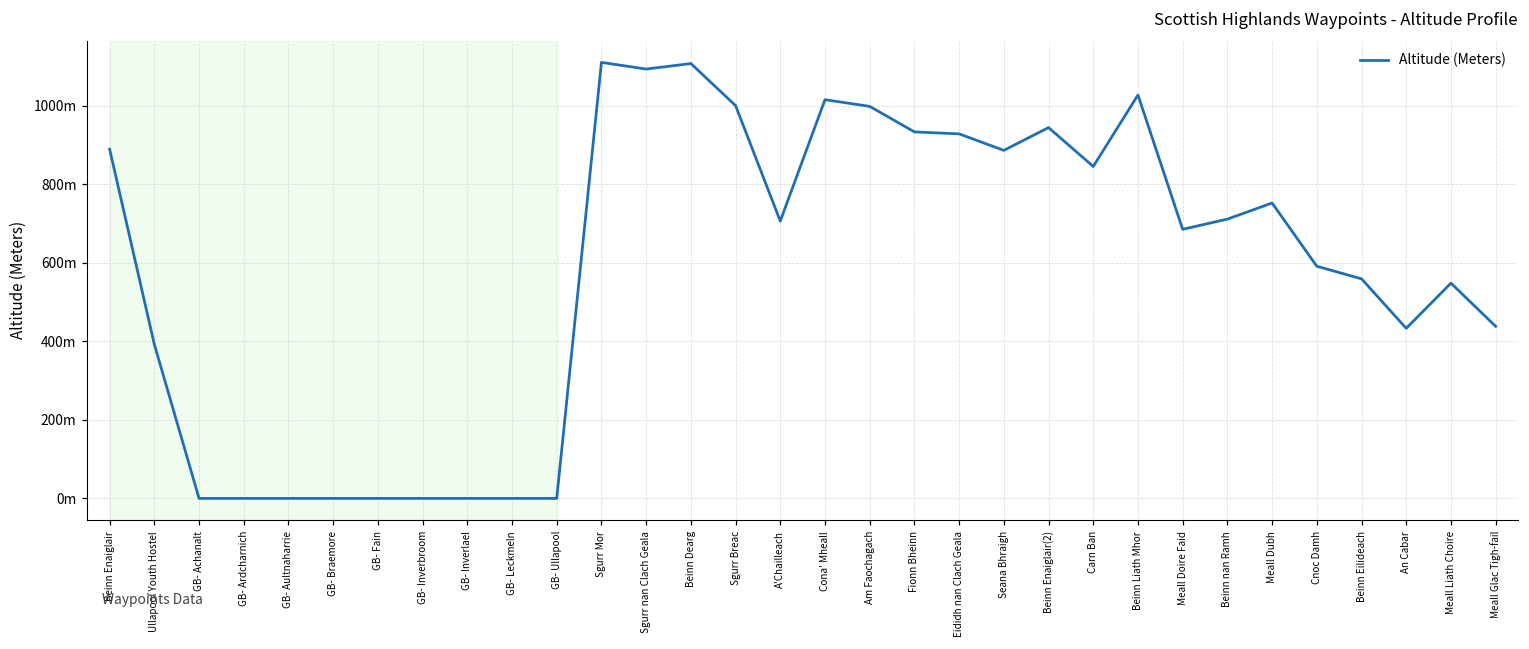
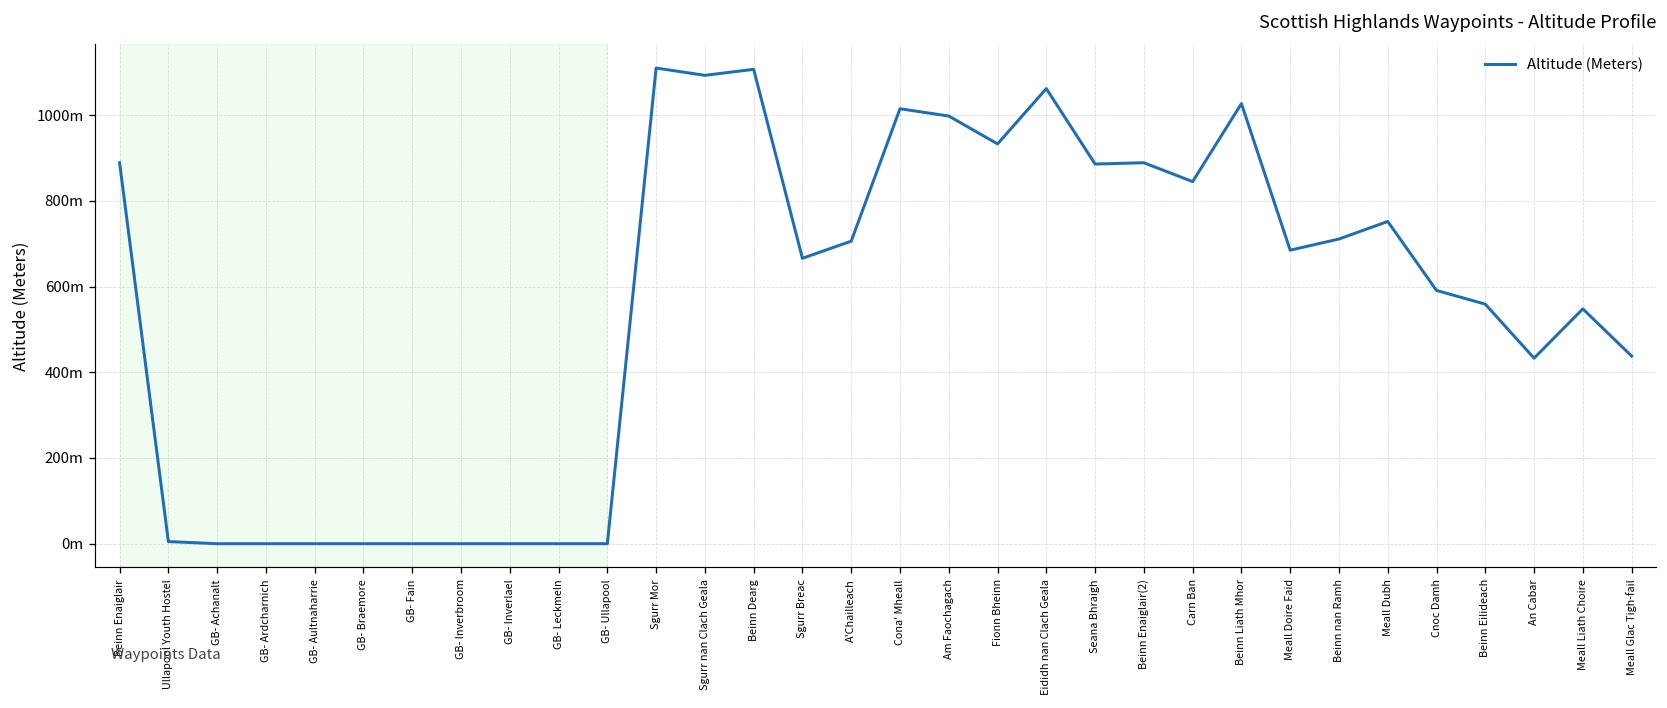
  {
    "Beinn Enaiglair": "890m",
-   "Ullapool Youth Hostel": "390m",
+   "Ullapool Youth Hostel": "10m",
    "GB- Achanalt": "0m",
    "GB- Ardcharnich": "0m",
    "GB- Aultnaharrie": "0m",
    "GB- Braemore": "0m",
    "GB- Fain": "0m",
    "GB- Inverbroom": "0m",
    "GB- Inverlael": "0m",
    "GB- Leckmeln": "0m",
    "GB- Ullapool": "0m",
    "Sgurr Mor": "1110m",
    "Sgurr nan Clach Geala": "1090m",
    "Beinn Dearg": "1110m",
-   "Sgurr Breac": "1000m",
+   "Sgurr Breac": "670m",
    "A'Chailleach": "710m",
    "Cona' Mheall": "1020m",
    "Am Faochagach": "1000m",
    "Fionn Bheinn": "930m",
-   "Eididh nan Clach Geala": "930m",
+   "Eididh nan Clach Geala": "1060m",
    "Seana Bhraigh": "890m",
-   "Beinn Enaiglair(2)": "940m",
+   "Beinn Enaiglair(2)": "890m",
    "Carn Ban": "850m",
    "Beinn Liath Mhor": "1030m",
    "Meall Doire Faid": "690m",
    "Beinn nan Ramh": "710m",
    "Meall Dubh": "750m",
    "Cnoc Damh": "590m",
    "Beinn Eilideach": "560m",
    "An Cabar": "430m",
    "Meall Liath Choire": "550m",
    "Meall Glac Tigh-fail": "440m"
  }
